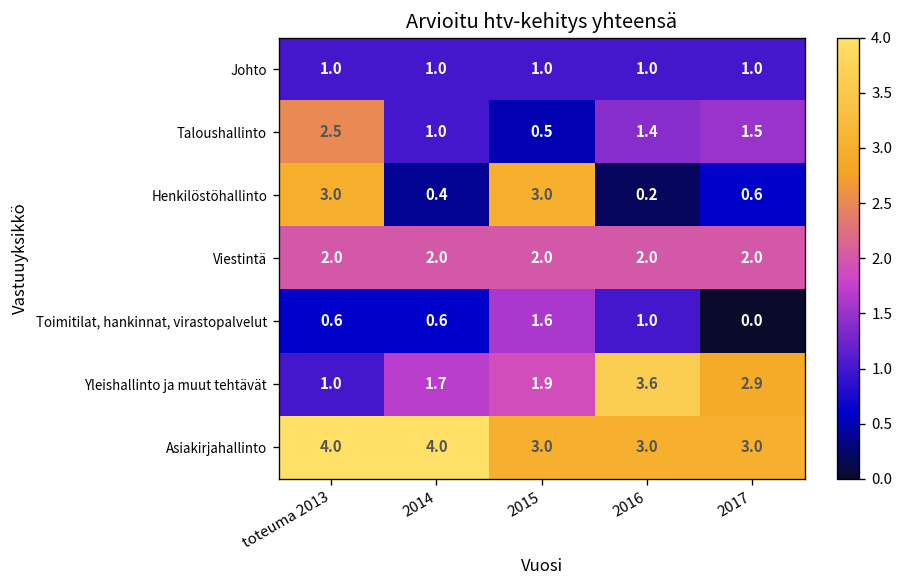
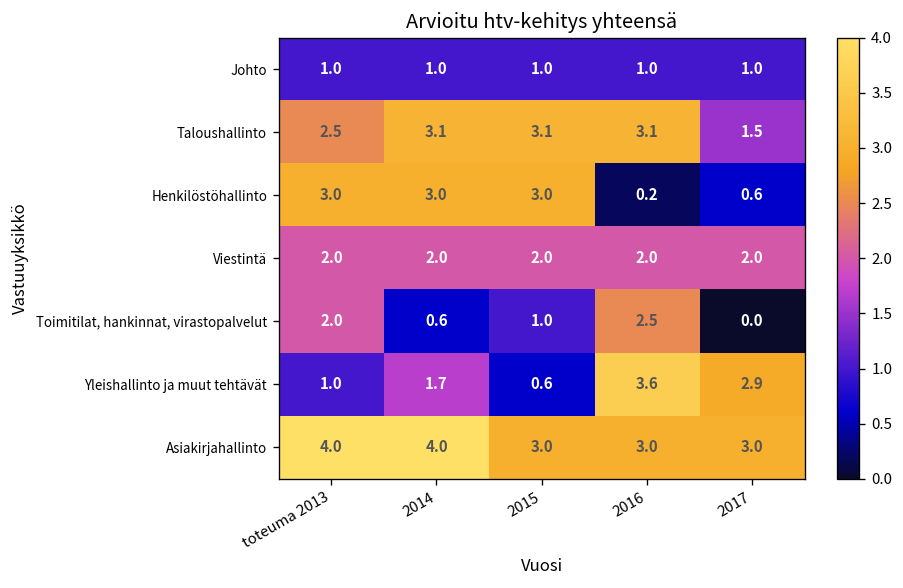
  {
    "Johto": {
      "toteuma 2013": 1.0,
      "2014": 1.0,
      "2015": 1.0,
      "2016": 1.0,
      "2017": 1.0
    },
    "Taloushallinto": {
      "toteuma 2013": 2.5,
-     "2014": 1.0,
-     "2015": 0.5,
-     "2016": 1.4,
+     "2014": 3.1,
+     "2015": 3.1,
+     "2016": 3.1,
      "2017": 1.5
    },
    "Henkilöstöhallinto": {
      "toteuma 2013": 3.0,
-     "2014": 0.4,
+     "2014": 3.0,
      "2015": 3.0,
      "2016": 0.2,
      "2017": 0.6
    },
    "Viestintä": {
      "toteuma 2013": 2.0,
      "2014": 2.0,
      "2015": 2.0,
      "2016": 2.0,
      "2017": 2.0
    },
    "Toimitilat, hankinnat, virastopalvelut": {
-     "toteuma 2013": 0.6,
+     "toteuma 2013": 2.0,
      "2014": 0.6,
-     "2015": 1.6,
-     "2016": 1.0,
+     "2015": 1.0,
+     "2016": 2.5,
      "2017": 0.0
    },
    "Yleishallinto ja muut tehtävät": {
      "toteuma 2013": 1.0,
      "2014": 1.7,
-     "2015": 1.9,
+     "2015": 0.6,
      "2016": 3.6,
      "2017": 2.9
    },
    "Asiakirjahallinto": {
      "toteuma 2013": 4.0,
      "2014": 4.0,
      "2015": 3.0,
      "2016": 3.0,
      "2017": 3.0
    }
  }
